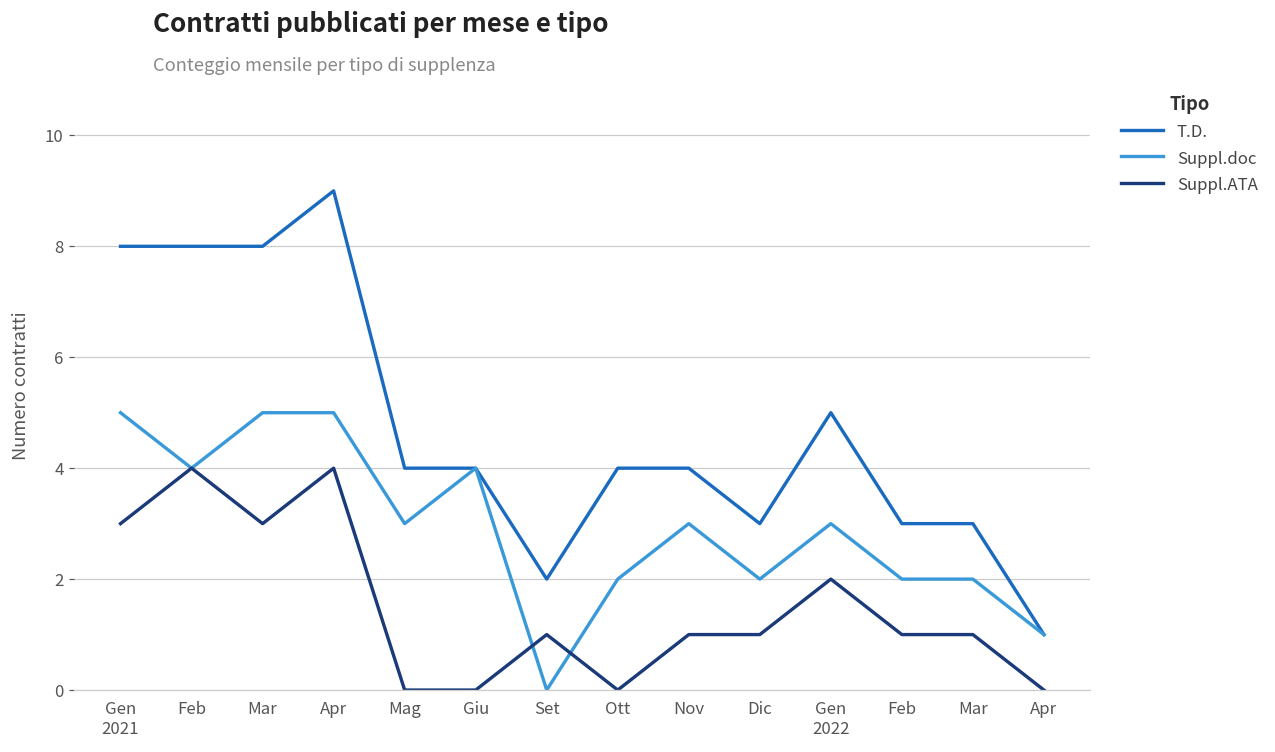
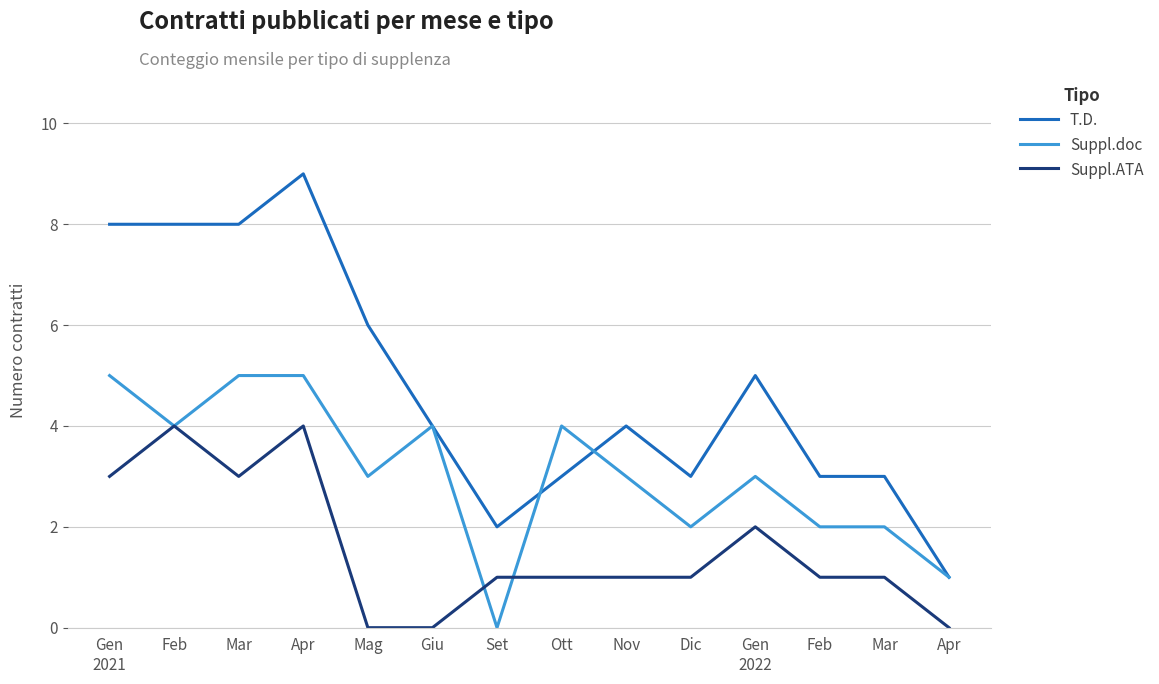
  {
    "T.D.": {
      "Gen 2021": 8,
-     "Mag": 4,
+     "Mag": 6,
      "Set": 2,
-     "Ott": 4,
+     "Ott": 3,
      "Nov": 4,
      "Dic": 3,
      "Gen 2022": 5
    },
    "Suppl.doc": {
      "Gen 2021": 5,
      "Mag": 3,
      "Set": 0,
-     "Ott": 2,
+     "Ott": 4,
      "Nov": 3,
      "Dic": 2,
      "Gen 2022": 3
    },
    "Suppl.ATA": {
      "Gen 2021": 3,
      "Mag": 0,
      "Giu": 0,
      "Set": 1,
-     "Ott": 0,
+     "Ott": 1,
      "Nov": 1,
      "Dic": 1,
      "Gen 2022": 2
    }
  }
